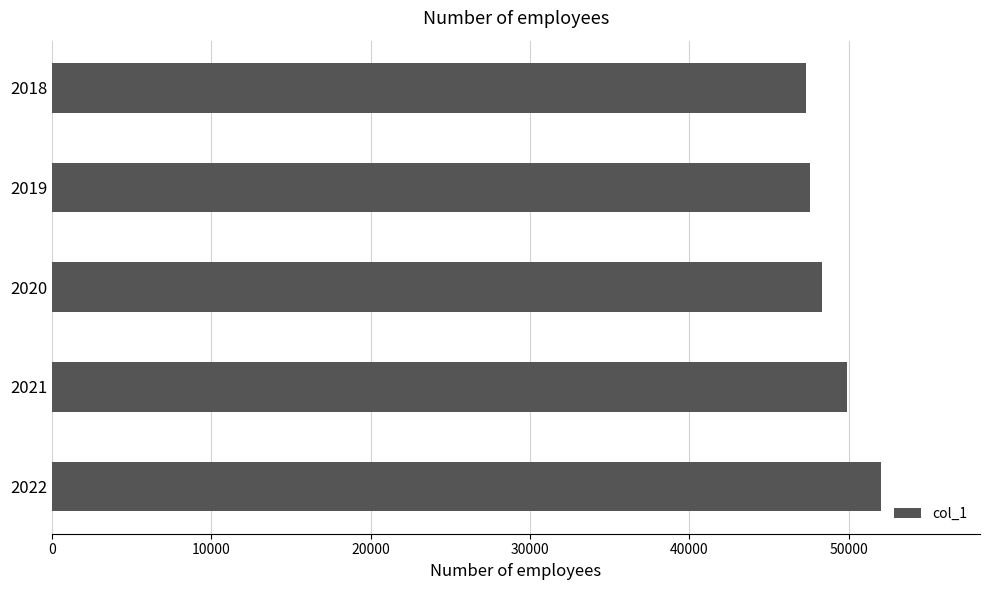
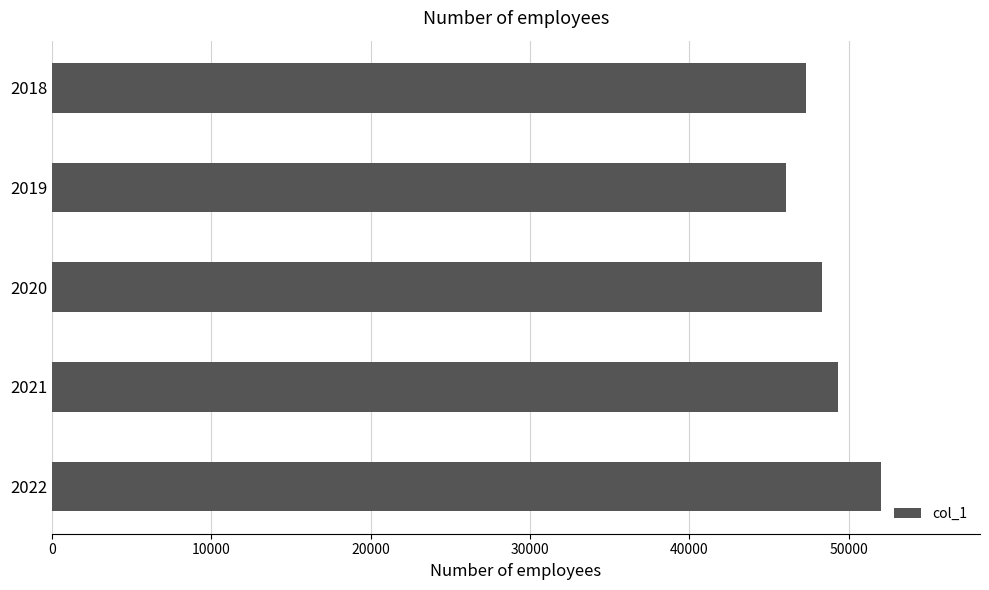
  {
    "2018": 47300,
-   "2019": 47600,
+   "2019": 46100,
    "2020": 48300,
-   "2021": 49900,
+   "2021": 49300,
    "2022": 52000
  }
